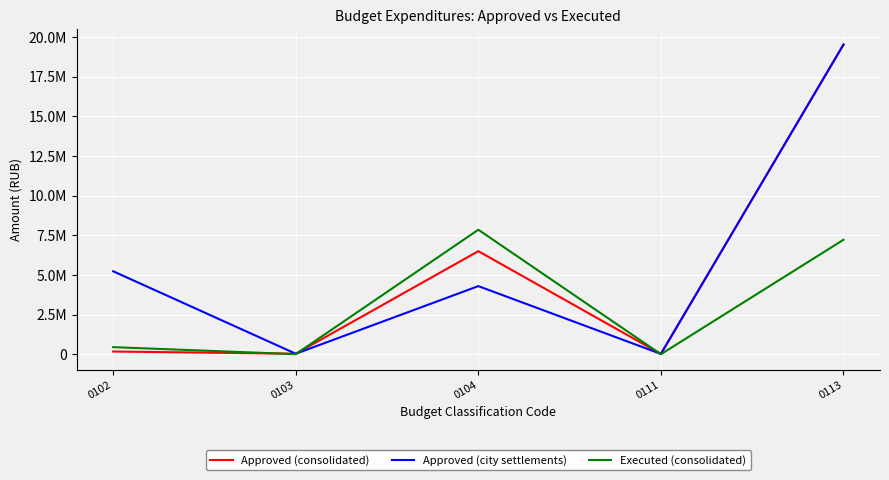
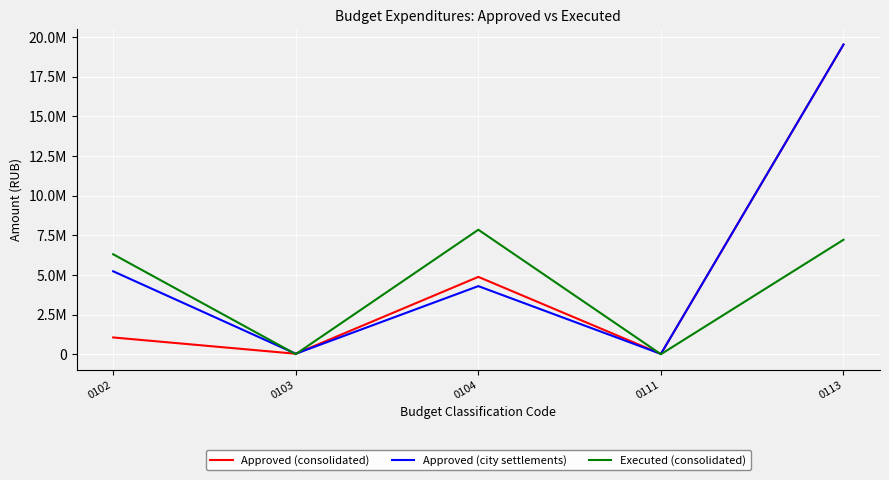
  {
    "Approved (consolidated)": {
-     "0102": 200000,
-     "0104": 6500000
+     "0102": 1100000,
+     "0104": 4900000
    },
    "Approved (city settlements)": {
      "0102": 5200000,
      "0104": 4300000
    },
    "Executed (consolidated)": {
-     "0102": 400000,
+     "0102": 6300000,
      "0104": 7900000,
      "0113": 7200000
    }
  }
